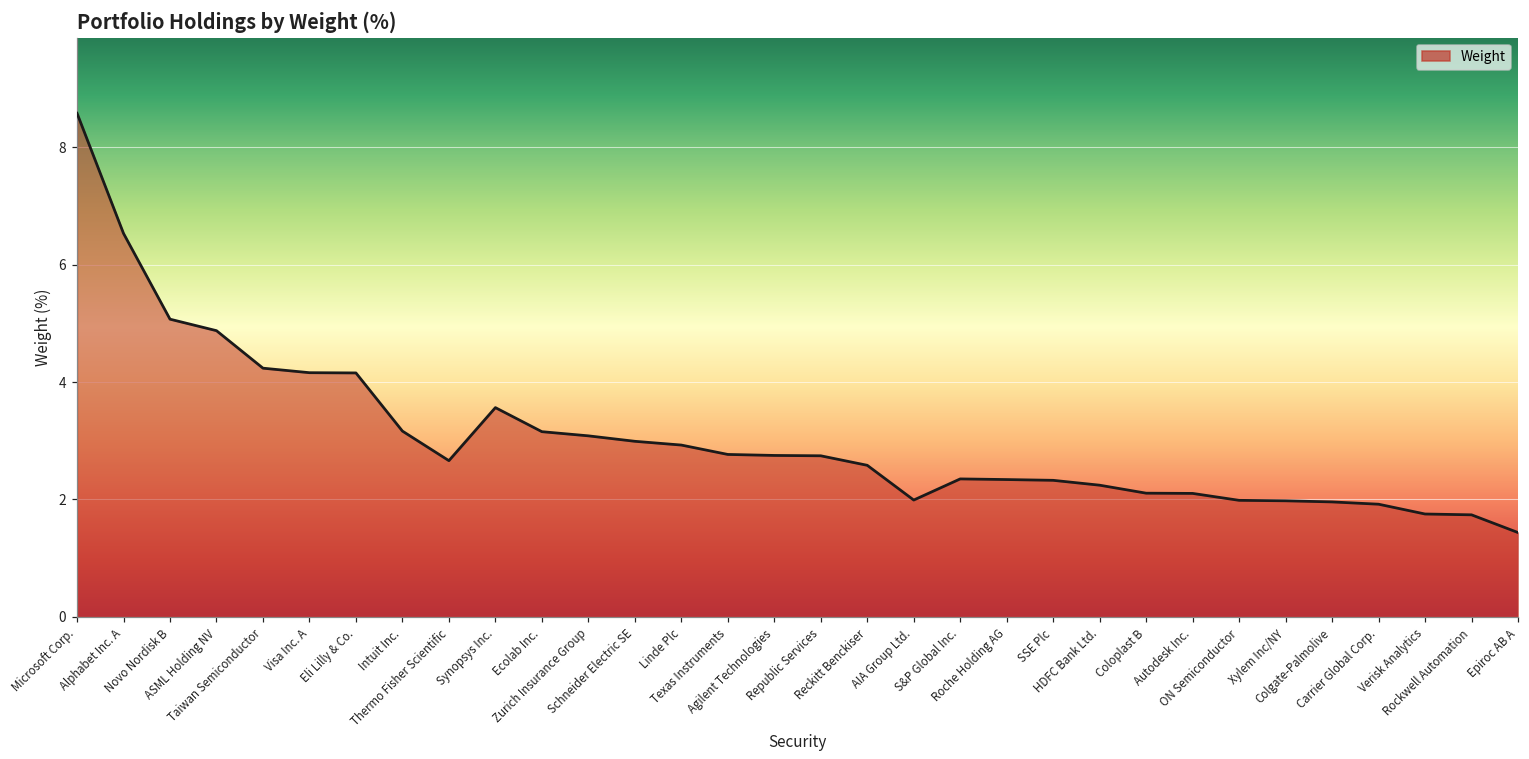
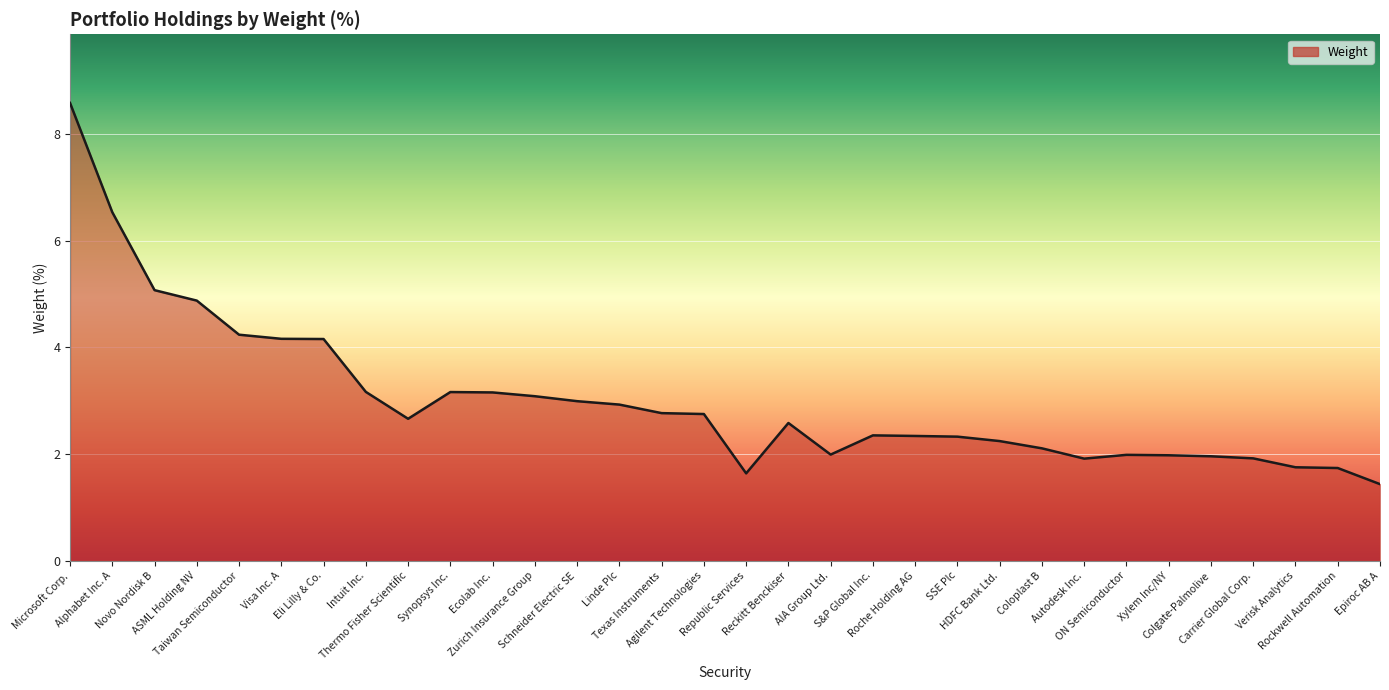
  {
    "Microsoft Corp.": 8.6,
    "Alphabet Inc. A": 6.5,
    "Novo Nordisk B": 5.1,
    "ASML Holding NV": 4.9,
    "Taiwan Semiconductor": 4.2,
    "Visa Inc. A": 4.2,
    "Eli Lilly & Co.": 4.2,
    "Intuit Inc.": 3.2,
    "Thermo Fisher Scientific": 2.7,
-   "Synopsys Inc.": 3.6,
+   "Synopsys Inc.": 3.2,
    "Ecolab Inc.": 3.2,
    "Zurich Insurance Group": 3.1,
    "Schneider Electric SE": 3.0,
    "Linde Plc": 2.9,
    "Texas Instruments": 2.8,
    "Agilent Technologies": 2.8,
-   "Republic Services": 2.7,
+   "Republic Services": 1.6,
    "Reckitt Benckiser": 2.6,
    "AIA Group Ltd.": 2.0,
    "S&P Global Inc.": 2.4,
    "Roche Holding AG": 2.3,
    "SSE Plc": 2.3,
    "HDFC Bank Ltd.": 2.2,
    "Coloplast B": 2.1,
-   "Autodesk Inc.": 2.1,
+   "Autodesk Inc.": 1.9,
    "ON Semiconductor": 2.0,
    "Xylem Inc/NY": 2.0,
    "Colgate-Palmolive": 2.0,
    "Carrier Global Corp.": 1.9,
    "Verisk Analytics": 1.8,
    "Rockwell Automation": 1.7,
    "Epiroc AB A": 1.4
  }
